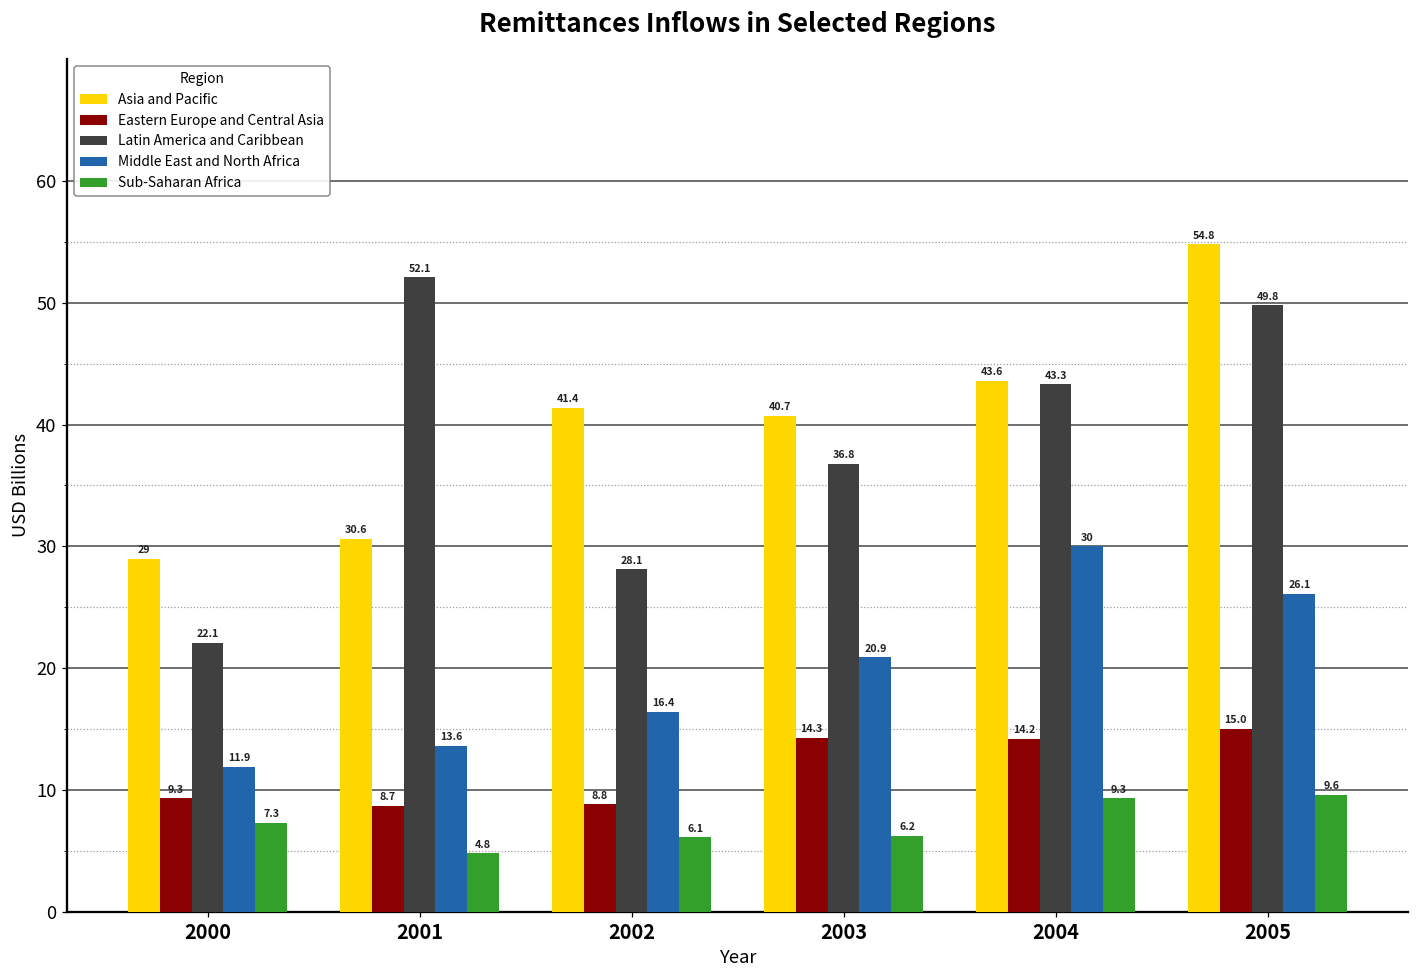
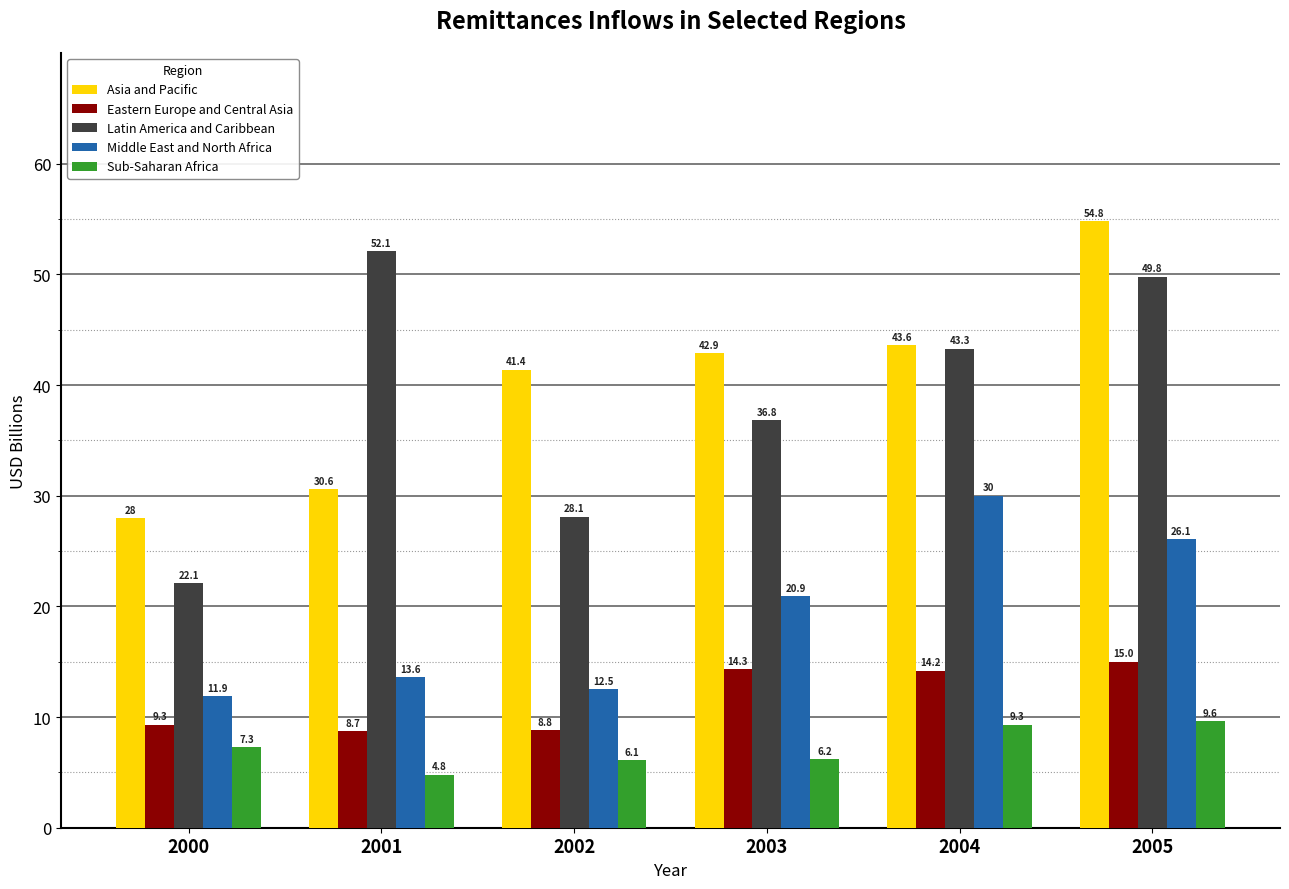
  {
    "Asia and Pacific": {
-     "2000": 29,
+     "2000": 28,
      "2001": 30.6,
      "2002": 41.4,
-     "2003": 40.7,
+     "2003": 42.9,
      "2004": 43.6,
      "2005": 54.8
    },
    "Eastern Europe and Central Asia": {
      "2000": 9.3,
      "2001": 8.7,
      "2002": 8.8,
      "2003": 14.3,
      "2004": 14.2,
      "2005": 15.0
    },
    "Latin America and Caribbean": {
      "2000": 22.1,
      "2001": 52.1,
      "2002": 28.1,
      "2003": 36.8,
      "2004": 43.3,
      "2005": 49.8
    },
    "Middle East and North Africa": {
      "2000": 11.9,
      "2001": 13.6,
-     "2002": 16.4,
+     "2002": 12.5,
      "2003": 20.9,
      "2004": 30,
      "2005": 26.1
    },
    "Sub-Saharan Africa": {
      "2000": 7.3,
      "2001": 4.8,
      "2002": 6.1,
      "2003": 6.2,
      "2004": 9.3,
      "2005": 9.6
    }
  }
